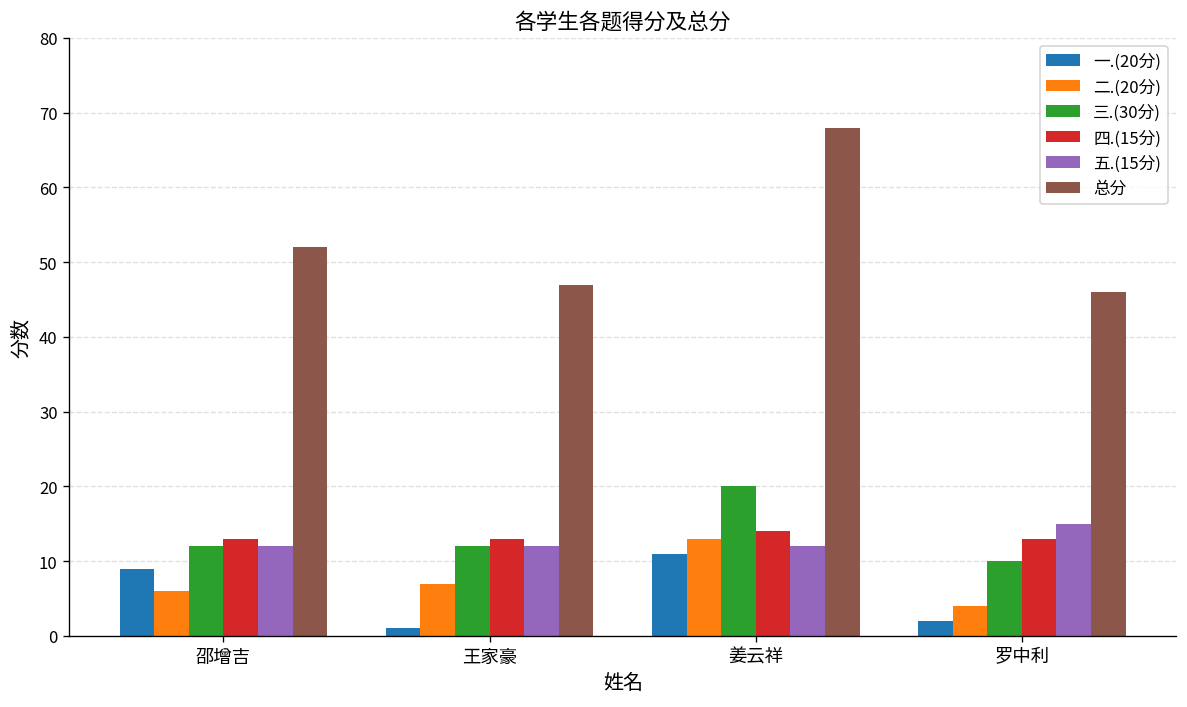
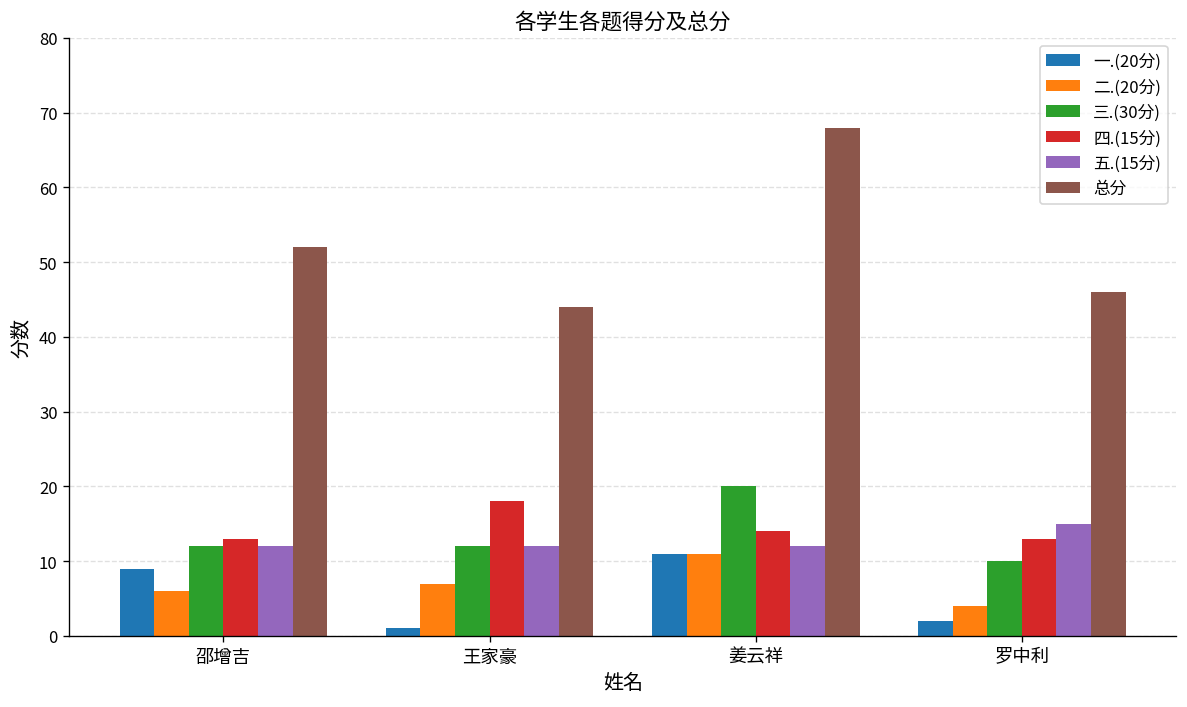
  {
    "一.(20分)": {
      "邵增吉": 9,
      "王家豪": 1,
      "姜云祥": 11,
      "罗中利": 2
    },
    "二.(20分)": {
      "邵增吉": 6,
      "王家豪": 7,
-     "姜云祥": 13,
+     "姜云祥": 11,
      "罗中利": 4
    },
    "三.(30分)": {
      "邵增吉": 12,
      "王家豪": 12,
      "姜云祥": 20,
      "罗中利": 10
    },
    "四.(15分)": {
      "邵增吉": 13,
-     "王家豪": 13,
+     "王家豪": 18,
      "姜云祥": 14,
      "罗中利": 13
    },
    "五.(15分)": {
      "邵增吉": 12,
      "王家豪": 12,
      "姜云祥": 12,
      "罗中利": 15
    },
    "总分": {
      "邵增吉": 52,
-     "王家豪": 47,
+     "王家豪": 44,
      "姜云祥": 68,
      "罗中利": 46
    }
  }
